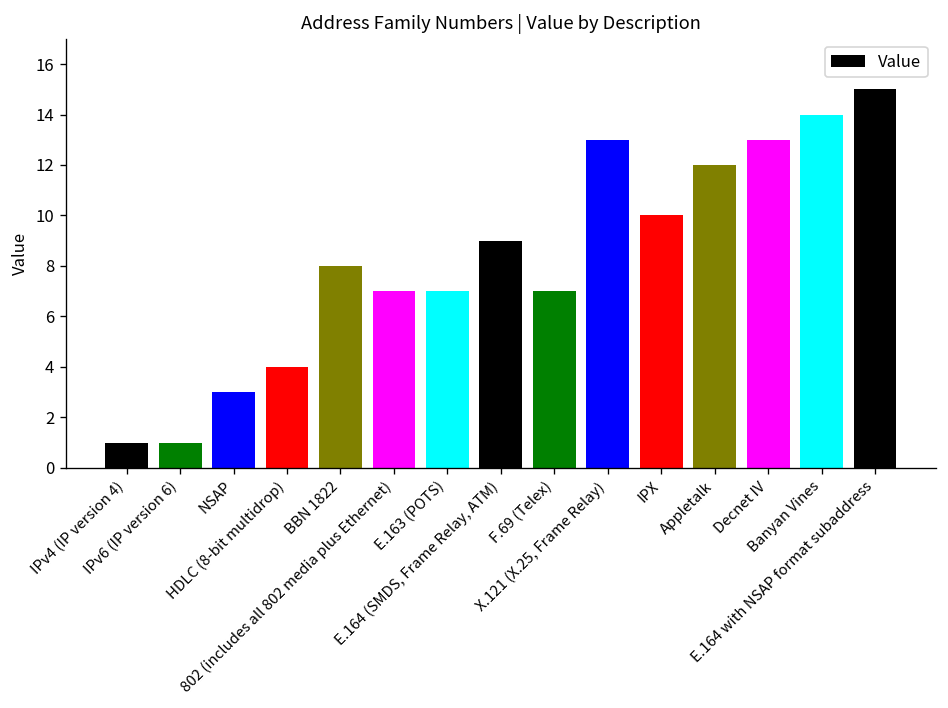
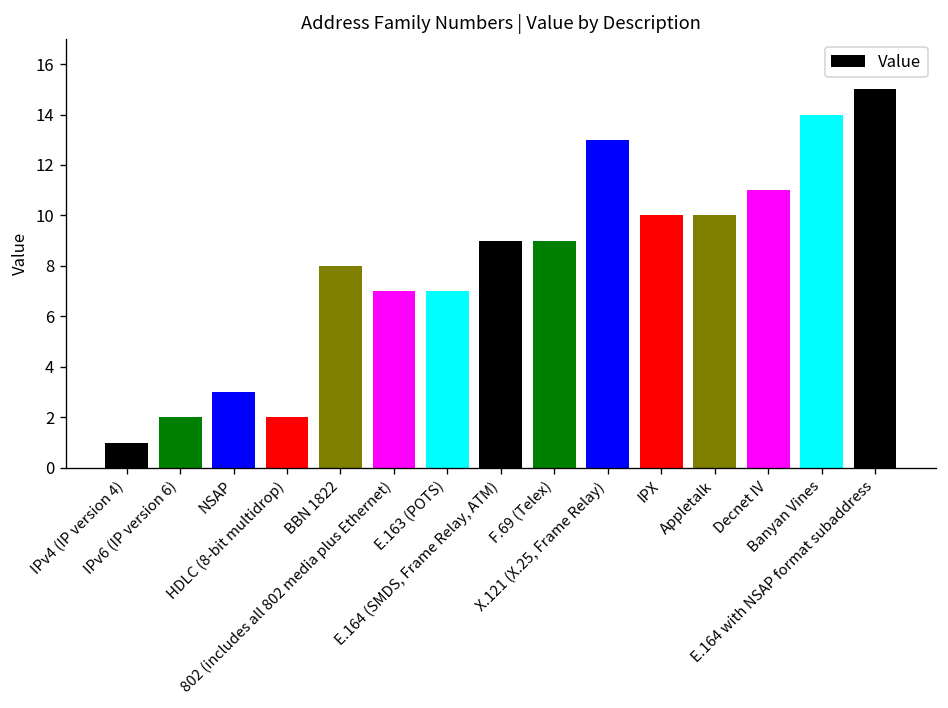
  {
    "IPv4 (IP version 4)": 1,
-   "IPv6 (IP version 6)": 1,
+   "IPv6 (IP version 6)": 2,
    "NSAP": 3,
-   "HDLC (8-bit multidrop)": 4,
+   "HDLC (8-bit multidrop)": 2,
    "BBN 1822": 8,
    "802 (includes all 802 media plus Ethernet)": 7,
    "E.163 (POTS)": 7,
    "E.164 (SMDS, Frame Relay, ATM)": 9,
-   "F.69 (Telex)": 7,
+   "F.69 (Telex)": 9,
    "X.121 (X.25, Frame Relay)": 13,
    "IPX": 10,
-   "Appletalk": 12,
-   "Decnet IV": 13,
+   "Appletalk": 10,
+   "Decnet IV": 11,
    "Banyan Vines": 14,
    "E.164 with NSAP format subaddress": 15
  }
